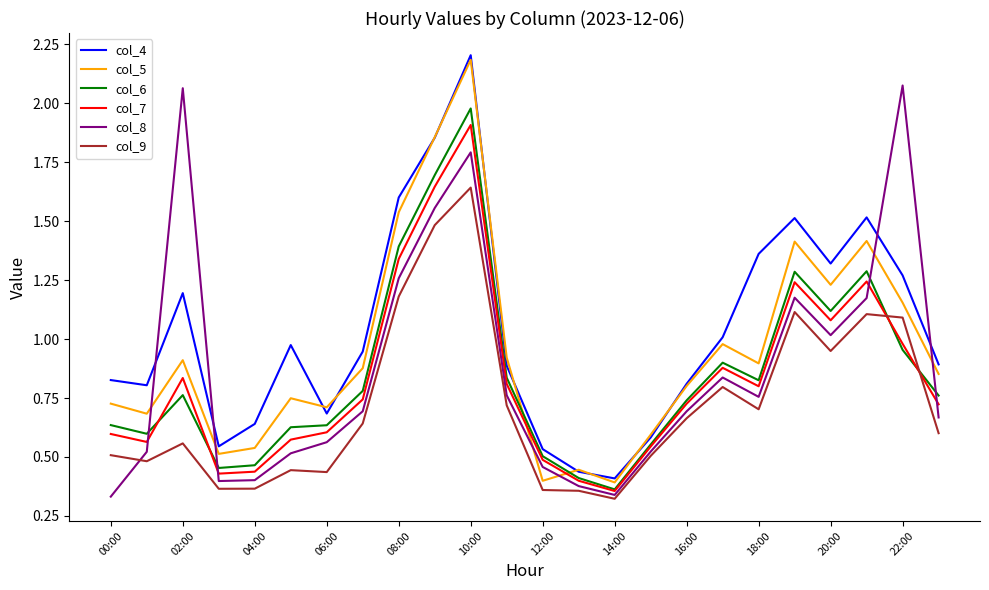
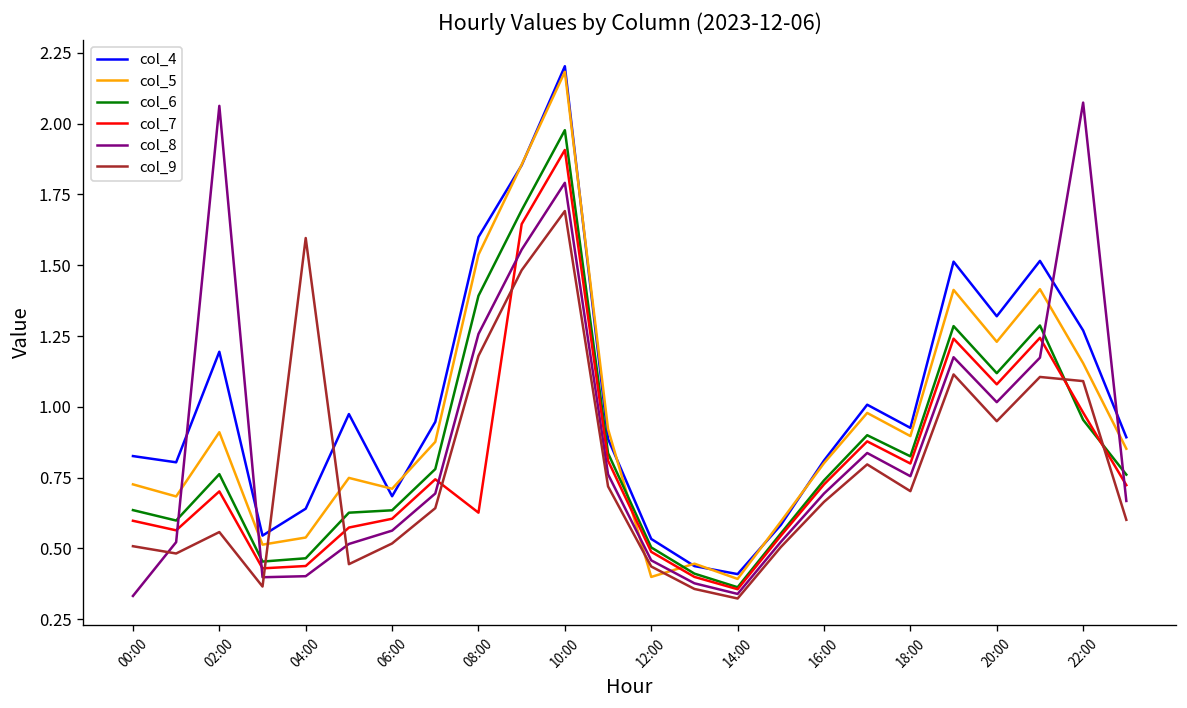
  {
    "col_4": {
      "00:00": 0.83,
      "02:00": 1.19,
      "04:00": 0.64,
      "06:00": 0.68,
      "08:00": 1.60,
      "10:00": 2.20,
      "12:00": 0.53,
      "14:00": 0.41,
-     "18:00": 1.36,
+     "18:00": 0.93,
      "20:00": 1.32,
      "22:00": 1.27
    },
    "col_5": {
      "00:00": 0.73,
      "02:00": 0.91,
      "04:00": 0.54,
      "06:00": 0.71,
      "08:00": 1.54,
      "10:00": 2.18,
      "12:00": 0.40,
      "14:00": 0.39,
      "18:00": 0.90,
      "20:00": 1.23,
      "22:00": 1.15
    },
    "col_6": {
      "00:00": 0.64,
      "02:00": 0.76,
      "04:00": 0.47,
      "06:00": 0.63,
      "08:00": 1.39,
      "10:00": 1.98,
      "12:00": 0.50,
      "16:00": 0.74,
      "18:00": 0.83,
      "20:00": 1.12,
      "22:00": 0.95
    },
    "col_7": {
      "00:00": 0.60,
-     "02:00": 0.83,
+     "02:00": 0.70,
      "04:00": 0.44,
      "06:00": 0.60,
-     "08:00": 1.34,
+     "08:00": 0.63,
      "10:00": 1.91,
      "12:00": 0.49,
      "16:00": 0.73,
      "18:00": 0.80,
      "20:00": 1.08,
      "22:00": 0.98
    },
    "col_8": {
      "00:00": 0.33,
      "02:00": 2.06,
      "04:00": 0.40,
      "06:00": 0.56,
      "08:00": 1.26,
      "10:00": 1.79,
      "12:00": 0.46,
      "14:00": 0.34,
      "16:00": 0.69,
      "18:00": 0.75,
      "20:00": 1.02,
      "22:00": 2.07
    },
    "col_9": {
      "00:00": 0.51,
      "02:00": 0.56,
-     "04:00": 0.37,
-     "06:00": 0.44,
+     "04:00": 1.60,
+     "06:00": 0.52,
      "08:00": 1.18,
-     "10:00": 1.64,
-     "12:00": 0.36,
+     "10:00": 1.69,
+     "12:00": 0.44,
      "14:00": 0.32,
      "16:00": 0.66,
      "18:00": 0.70,
      "20:00": 0.95,
      "22:00": 1.09
    }
  }
